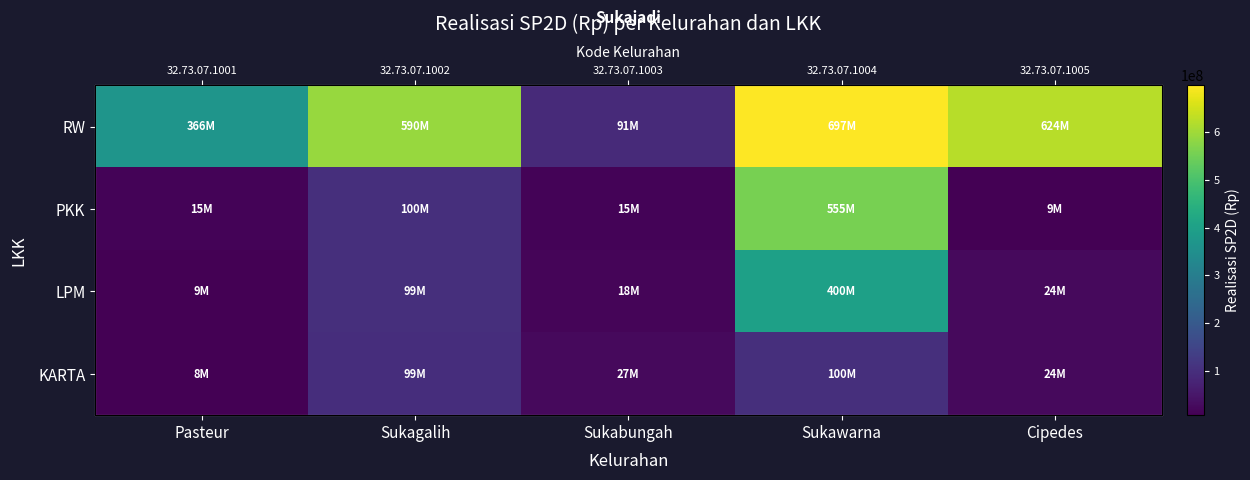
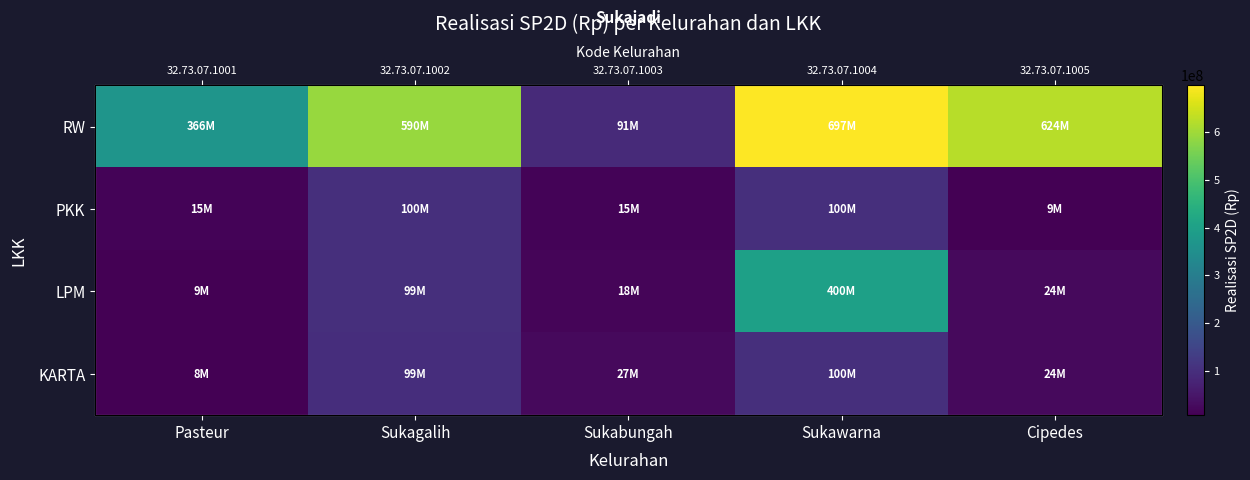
  {
    "RW": {
      "Pasteur": "366M",
      "Sukagalih": "590M",
      "Sukabungah": "91M",
      "Sukawarna": "697M",
      "Cipedes": "624M"
    },
    "PKK": {
      "Pasteur": "15M",
      "Sukagalih": "100M",
      "Sukabungah": "15M",
-     "Sukawarna": "555M",
+     "Sukawarna": "100M",
      "Cipedes": "9M"
    },
    "LPM": {
      "Pasteur": "9M",
      "Sukagalih": "99M",
      "Sukabungah": "18M",
      "Sukawarna": "400M",
      "Cipedes": "24M"
    },
    "KARTA": {
      "Pasteur": "8M",
      "Sukagalih": "99M",
      "Sukabungah": "27M",
      "Sukawarna": "100M",
      "Cipedes": "24M"
    }
  }
